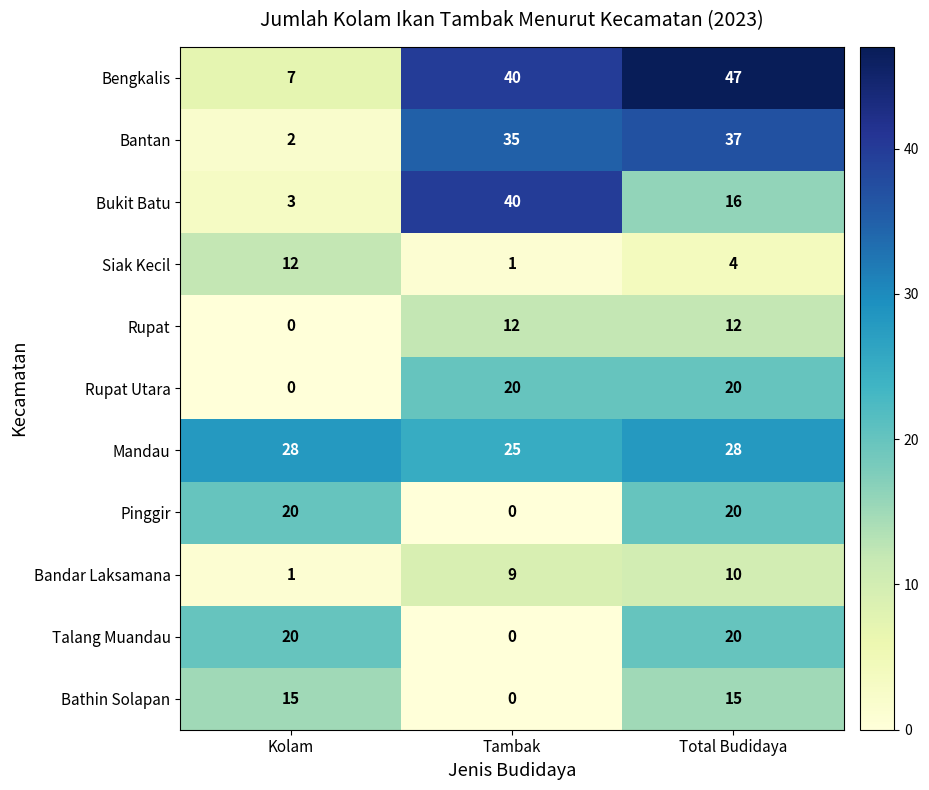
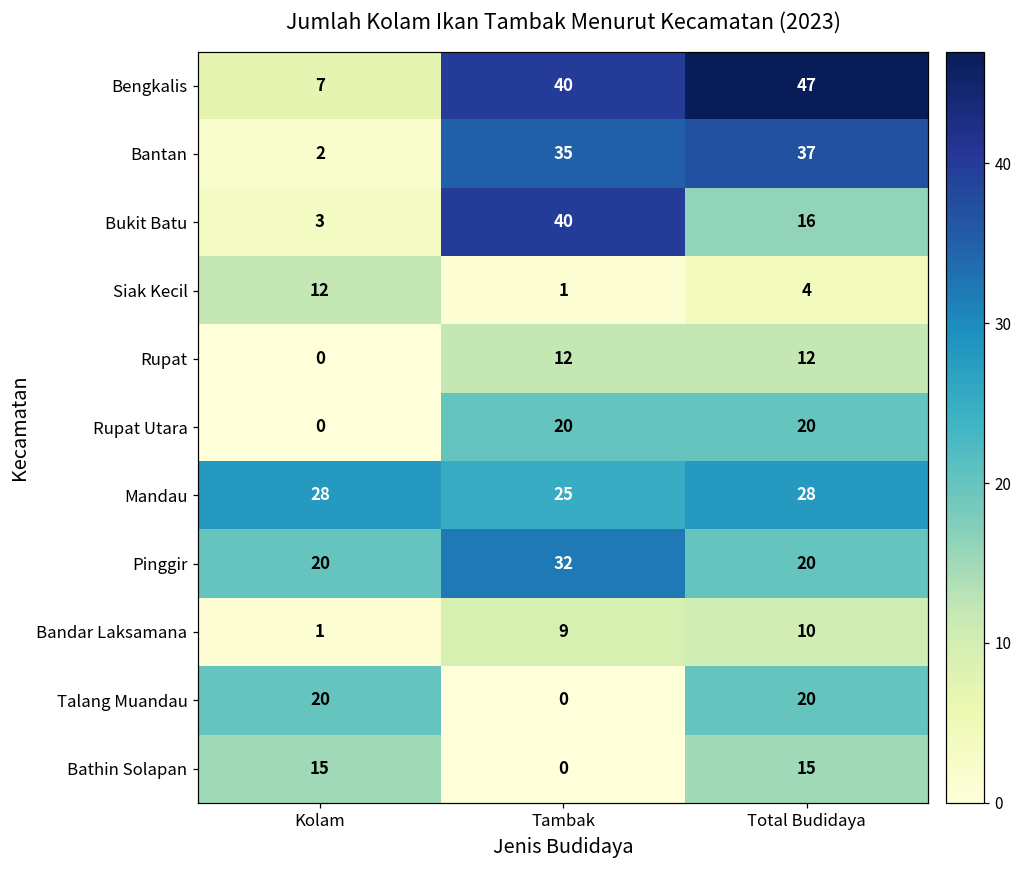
  {
    "Bengkalis": {
      "Kolam": 7,
      "Tambak": 40,
      "Total Budidaya": 47
    },
    "Bantan": {
      "Kolam": 2,
      "Tambak": 35,
      "Total Budidaya": 37
    },
    "Bukit Batu": {
      "Kolam": 3,
      "Tambak": 40,
      "Total Budidaya": 16
    },
    "Siak Kecil": {
      "Kolam": 12,
      "Tambak": 1,
      "Total Budidaya": 4
    },
    "Rupat": {
      "Kolam": 0,
      "Tambak": 12,
      "Total Budidaya": 12
    },
    "Rupat Utara": {
      "Kolam": 0,
      "Tambak": 20,
      "Total Budidaya": 20
    },
    "Mandau": {
      "Kolam": 28,
      "Tambak": 25,
      "Total Budidaya": 28
    },
    "Pinggir": {
      "Kolam": 20,
-     "Tambak": 0,
+     "Tambak": 32,
      "Total Budidaya": 20
    },
    "Bandar Laksamana": {
      "Kolam": 1,
      "Tambak": 9,
      "Total Budidaya": 10
    },
    "Talang Muandau": {
      "Kolam": 20,
      "Tambak": 0,
      "Total Budidaya": 20
    },
    "Bathin Solapan": {
      "Kolam": 15,
      "Tambak": 0,
      "Total Budidaya": 15
    }
  }
